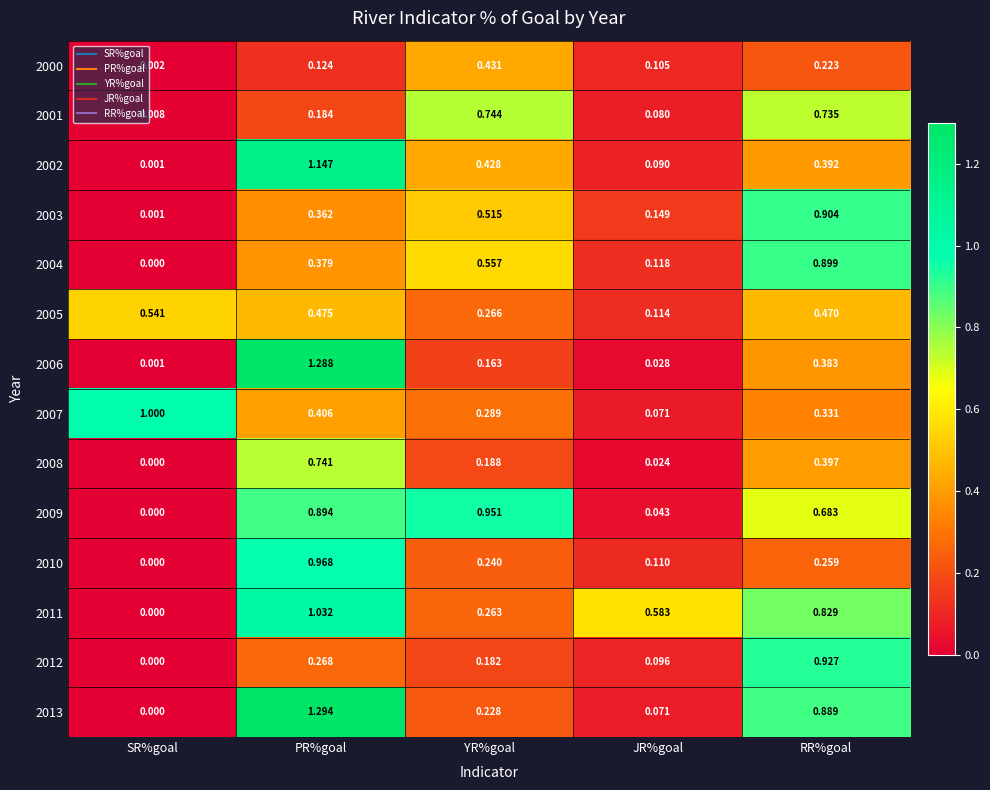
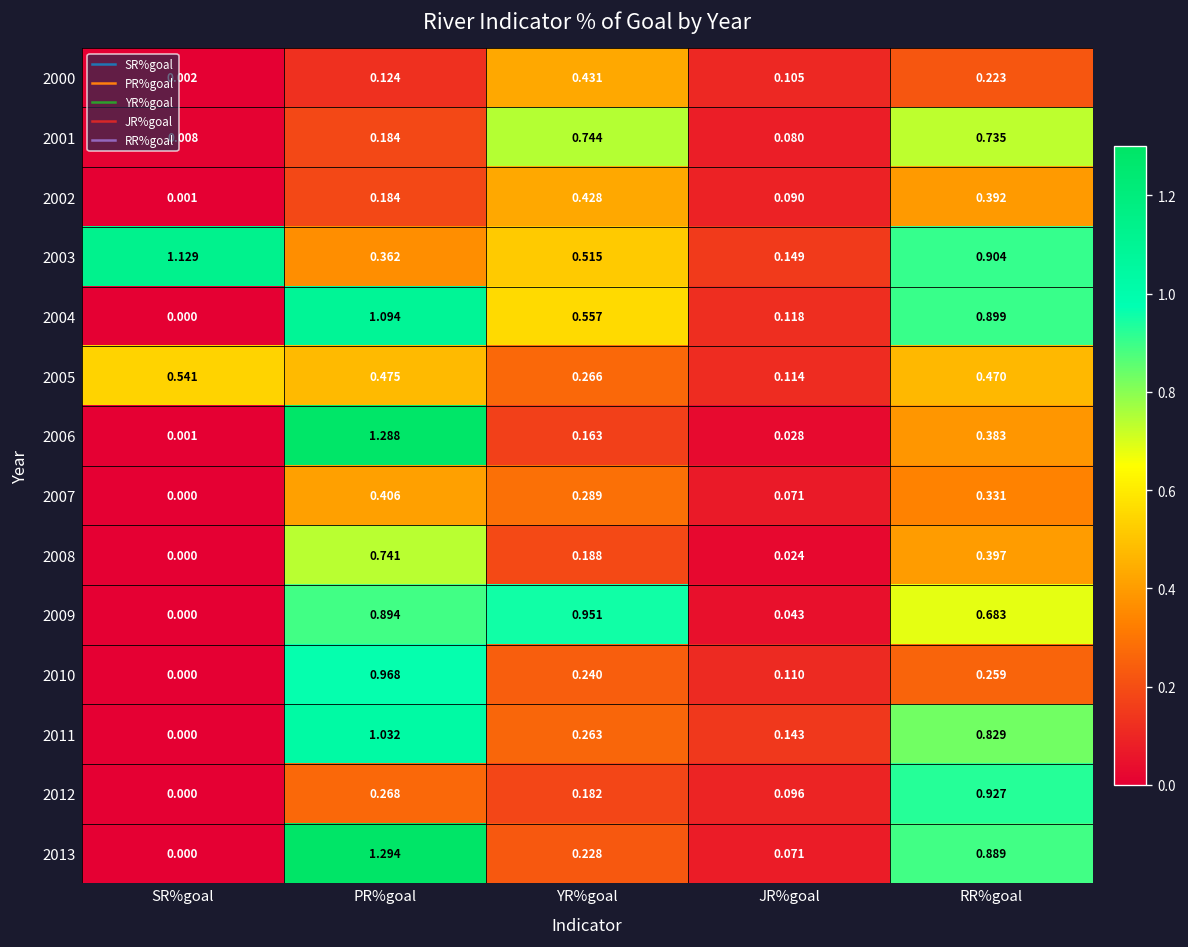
  {
    "2000": {
      "PR%goal": 0.124,
      "YR%goal": 0.431,
      "JR%goal": 0.105,
      "RR%goal": 0.223
    },
    "2001": {
      "PR%goal": 0.184,
      "YR%goal": 0.744,
      "JR%goal": 0.080,
      "RR%goal": 0.735
    },
    "2002": {
      "SR%goal": 0.001,
-     "PR%goal": 1.147,
+     "PR%goal": 0.184,
      "YR%goal": 0.428,
      "JR%goal": 0.090,
      "RR%goal": 0.392
    },
    "2003": {
-     "SR%goal": 0.001,
+     "SR%goal": 1.129,
      "PR%goal": 0.362,
      "YR%goal": 0.515,
      "JR%goal": 0.149,
      "RR%goal": 0.904
    },
    "2004": {
      "SR%goal": 0.000,
-     "PR%goal": 0.379,
+     "PR%goal": 1.094,
      "YR%goal": 0.557,
      "JR%goal": 0.118,
      "RR%goal": 0.899
    },
    "2005": {
      "SR%goal": 0.541,
      "PR%goal": 0.475,
      "YR%goal": 0.266,
      "JR%goal": 0.114,
      "RR%goal": 0.470
    },
    "2006": {
      "SR%goal": 0.001,
      "PR%goal": 1.288,
      "YR%goal": 0.163,
      "JR%goal": 0.028,
      "RR%goal": 0.383
    },
    "2007": {
-     "SR%goal": 1.000,
+     "SR%goal": 0.000,
      "PR%goal": 0.406,
      "YR%goal": 0.289,
      "JR%goal": 0.071,
      "RR%goal": 0.331
    },
    "2008": {
      "SR%goal": 0.000,
      "PR%goal": 0.741,
      "YR%goal": 0.188,
      "JR%goal": 0.024,
      "RR%goal": 0.397
    },
    "2009": {
      "SR%goal": 0.000,
      "PR%goal": 0.894,
      "YR%goal": 0.951,
      "JR%goal": 0.043,
      "RR%goal": 0.683
    },
    "2010": {
      "SR%goal": 0.000,
      "PR%goal": 0.968,
      "YR%goal": 0.240,
      "JR%goal": 0.110,
      "RR%goal": 0.259
    },
    "2011": {
      "SR%goal": 0.000,
      "PR%goal": 1.032,
      "YR%goal": 0.263,
-     "JR%goal": 0.583,
+     "JR%goal": 0.143,
      "RR%goal": 0.829
    },
    "2012": {
      "SR%goal": 0.000,
      "PR%goal": 0.268,
      "YR%goal": 0.182,
      "JR%goal": 0.096,
      "RR%goal": 0.927
    },
    "2013": {
      "SR%goal": 0.000,
      "PR%goal": 1.294,
      "YR%goal": 0.228,
      "JR%goal": 0.071,
      "RR%goal": 0.889
    }
  }
